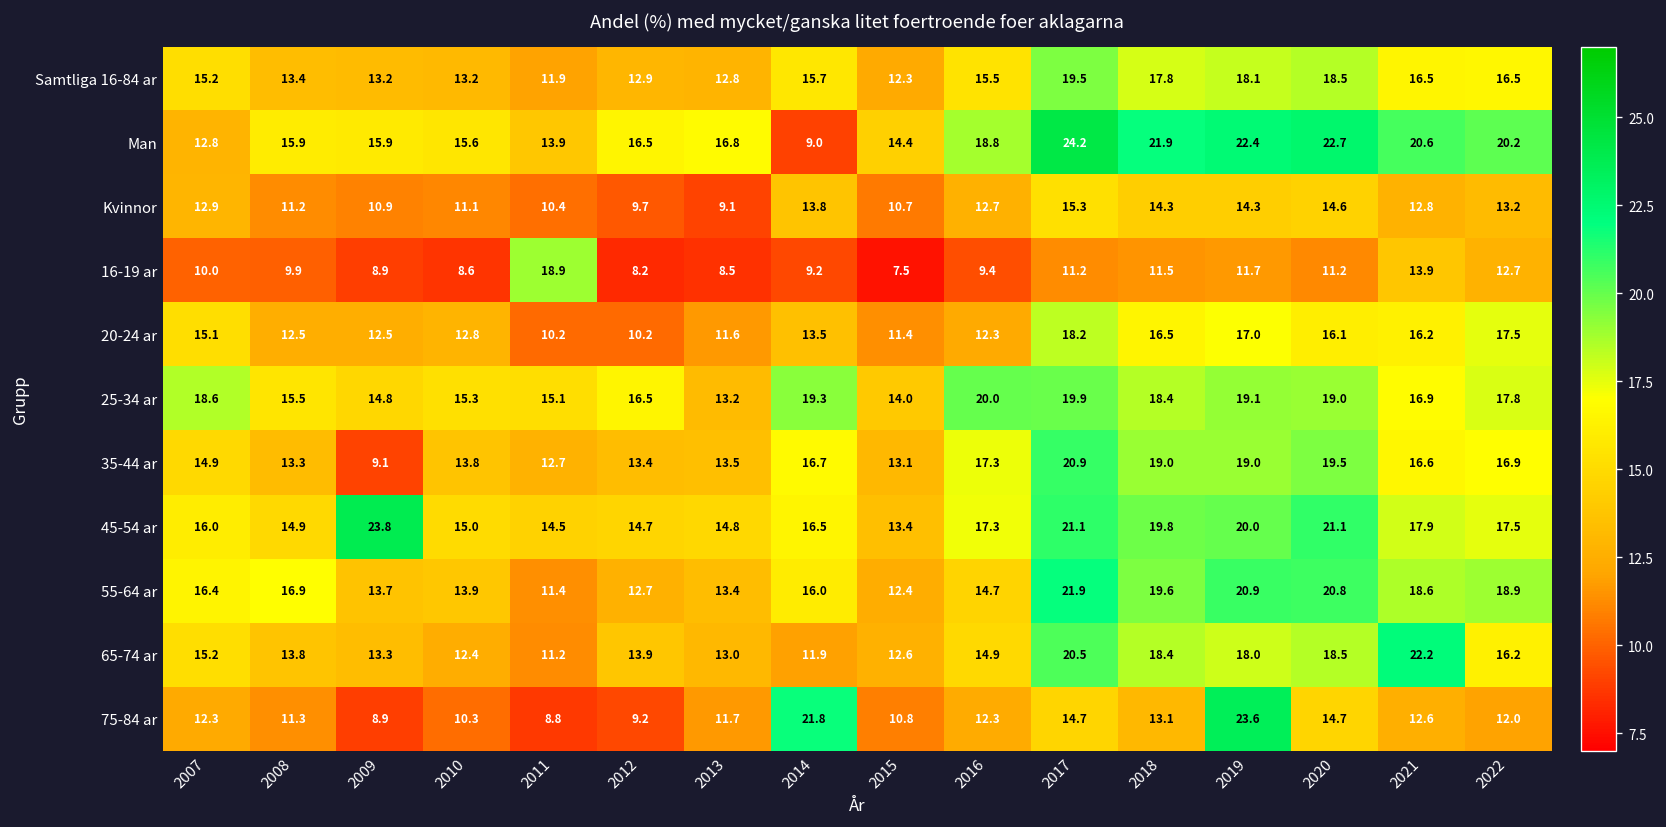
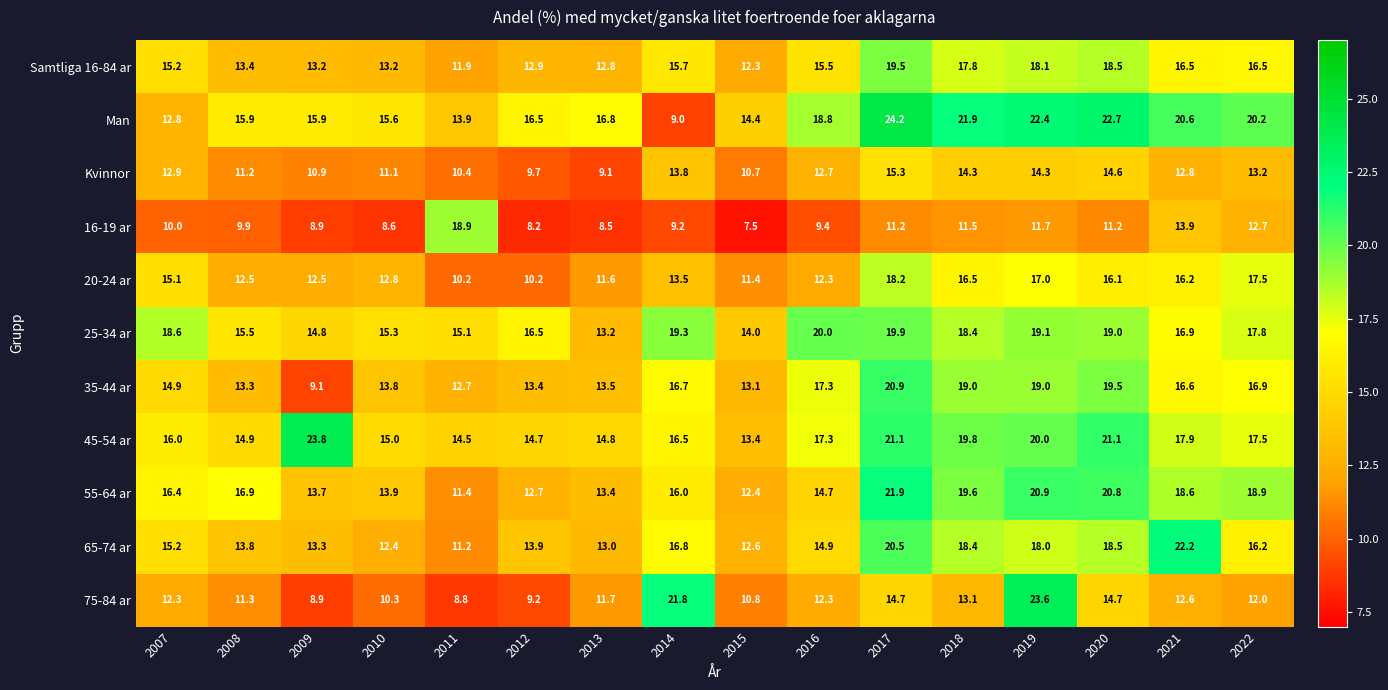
  {
    "Samtliga 16-84 ar": {
      "2007": 15.2,
      "2008": 13.4,
      "2009": 13.2,
      "2010": 13.2,
      "2011": 11.9,
      "2012": 12.9,
      "2013": 12.8,
      "2014": 15.7,
      "2015": 12.3,
      "2016": 15.5,
      "2017": 19.5,
      "2018": 17.8,
      "2019": 18.1,
      "2020": 18.5,
      "2021": 16.5,
      "2022": 16.5
    },
    "Man": {
      "2007": 12.8,
      "2008": 15.9,
      "2009": 15.9,
      "2010": 15.6,
      "2011": 13.9,
      "2012": 16.5,
      "2013": 16.8,
      "2014": 9.0,
      "2015": 14.4,
      "2016": 18.8,
      "2017": 24.2,
      "2018": 21.9,
      "2019": 22.4,
      "2020": 22.7,
      "2021": 20.6,
      "2022": 20.2
    },
    "Kvinnor": {
      "2007": 12.9,
      "2008": 11.2,
      "2009": 10.9,
      "2010": 11.1,
      "2011": 10.4,
      "2012": 9.7,
      "2013": 9.1,
      "2014": 13.8,
      "2015": 10.7,
      "2016": 12.7,
      "2017": 15.3,
      "2018": 14.3,
      "2019": 14.3,
      "2020": 14.6,
      "2021": 12.8,
      "2022": 13.2
    },
    "16-19 ar": {
      "2007": 10.0,
      "2008": 9.9,
      "2009": 8.9,
      "2010": 8.6,
      "2011": 18.9,
      "2012": 8.2,
      "2013": 8.5,
      "2014": 9.2,
      "2015": 7.5,
      "2016": 9.4,
      "2017": 11.2,
      "2018": 11.5,
      "2019": 11.7,
      "2020": 11.2,
      "2021": 13.9,
      "2022": 12.7
    },
    "20-24 ar": {
      "2007": 15.1,
      "2008": 12.5,
      "2009": 12.5,
      "2010": 12.8,
      "2011": 10.2,
      "2012": 10.2,
      "2013": 11.6,
      "2014": 13.5,
      "2015": 11.4,
      "2016": 12.3,
      "2017": 18.2,
      "2018": 16.5,
      "2019": 17.0,
      "2020": 16.1,
      "2021": 16.2,
      "2022": 17.5
    },
    "25-34 ar": {
      "2007": 18.6,
      "2008": 15.5,
      "2009": 14.8,
      "2010": 15.3,
      "2011": 15.1,
      "2012": 16.5,
      "2013": 13.2,
      "2014": 19.3,
      "2015": 14.0,
      "2016": 20.0,
      "2017": 19.9,
      "2018": 18.4,
      "2019": 19.1,
      "2020": 19.0,
      "2021": 16.9,
      "2022": 17.8
    },
    "35-44 ar": {
      "2007": 14.9,
      "2008": 13.3,
      "2009": 9.1,
      "2010": 13.8,
      "2011": 12.7,
      "2012": 13.4,
      "2013": 13.5,
      "2014": 16.7,
      "2015": 13.1,
      "2016": 17.3,
      "2017": 20.9,
      "2018": 19.0,
      "2019": 19.0,
      "2020": 19.5,
      "2021": 16.6,
      "2022": 16.9
    },
    "45-54 ar": {
      "2007": 16.0,
      "2008": 14.9,
      "2009": 23.8,
      "2010": 15.0,
      "2011": 14.5,
      "2012": 14.7,
      "2013": 14.8,
      "2014": 16.5,
      "2015": 13.4,
      "2016": 17.3,
      "2017": 21.1,
      "2018": 19.8,
      "2019": 20.0,
      "2020": 21.1,
      "2021": 17.9,
      "2022": 17.5
    },
    "55-64 ar": {
      "2007": 16.4,
      "2008": 16.9,
      "2009": 13.7,
      "2010": 13.9,
      "2011": 11.4,
      "2012": 12.7,
      "2013": 13.4,
      "2014": 16.0,
      "2015": 12.4,
      "2016": 14.7,
      "2017": 21.9,
      "2018": 19.6,
      "2019": 20.9,
      "2020": 20.8,
      "2021": 18.6,
      "2022": 18.9
    },
    "65-74 ar": {
      "2007": 15.2,
      "2008": 13.8,
      "2009": 13.3,
      "2010": 12.4,
      "2011": 11.2,
      "2012": 13.9,
      "2013": 13.0,
-     "2014": 11.9,
+     "2014": 16.8,
      "2015": 12.6,
      "2016": 14.9,
      "2017": 20.5,
      "2018": 18.4,
      "2019": 18.0,
      "2020": 18.5,
      "2021": 22.2,
      "2022": 16.2
    },
    "75-84 ar": {
      "2007": 12.3,
      "2008": 11.3,
      "2009": 8.9,
      "2010": 10.3,
      "2011": 8.8,
      "2012": 9.2,
      "2013": 11.7,
      "2014": 21.8,
      "2015": 10.8,
      "2016": 12.3,
      "2017": 14.7,
      "2018": 13.1,
      "2019": 23.6,
      "2020": 14.7,
      "2021": 12.6,
      "2022": 12.0
    }
  }
